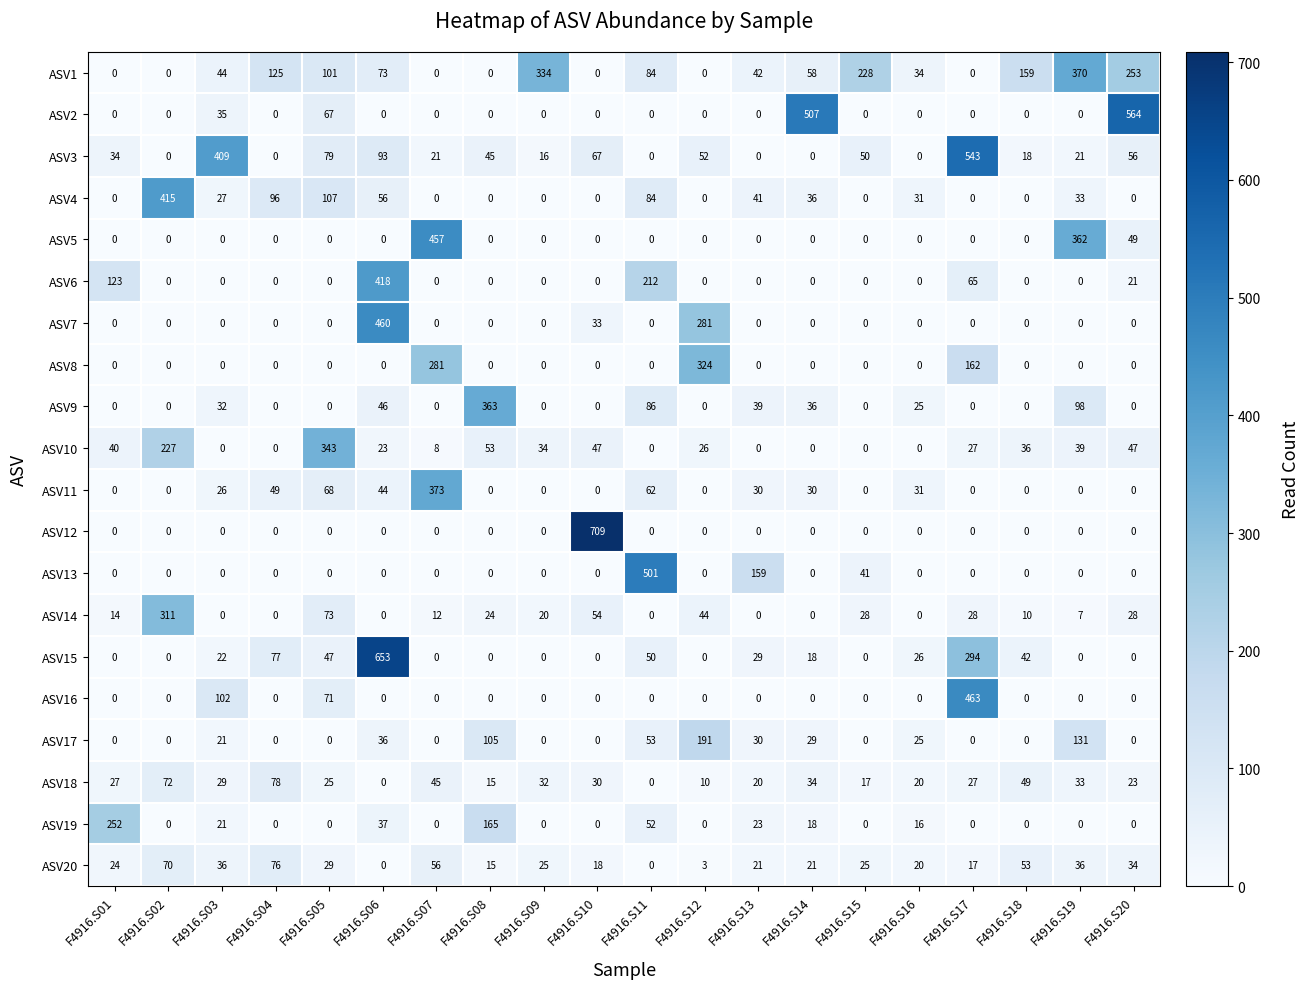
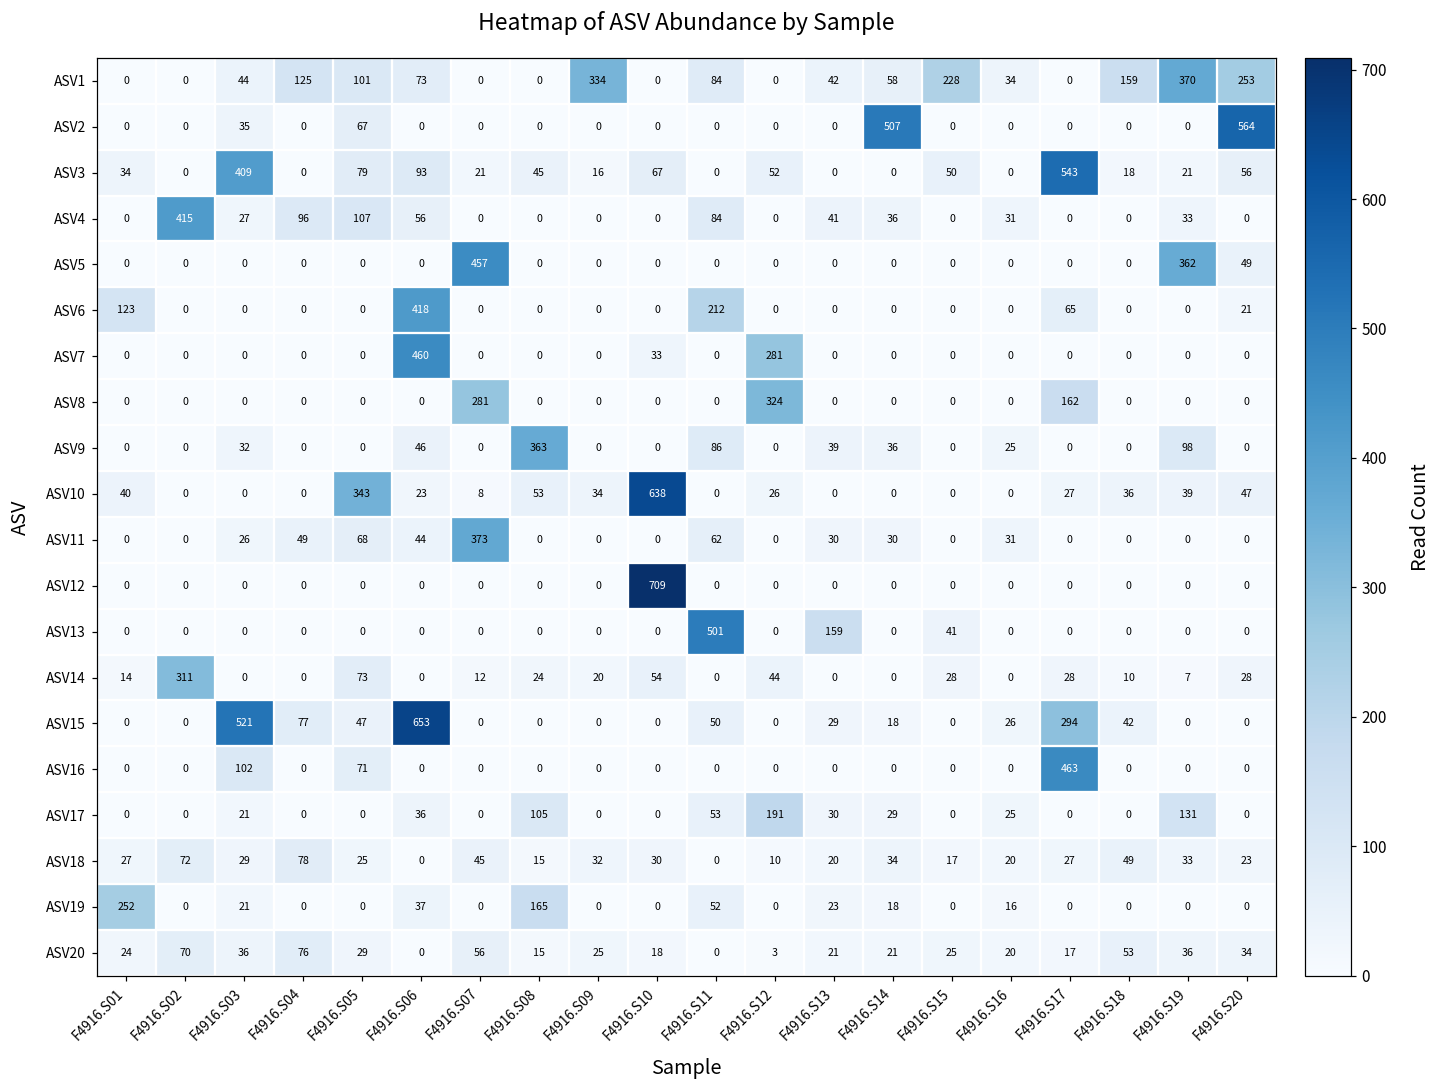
  {
    "ASV10": {
      "F4916.S01": 40,
-     "F4916.S02": 227,
+     "F4916.S02": 0,
      "F4916.S03": 0,
      "F4916.S04": 0,
      "F4916.S05": 343,
      "F4916.S06": 23,
      "F4916.S07": 8,
      "F4916.S08": 53,
      "F4916.S09": 34,
-     "F4916.S10": 47,
+     "F4916.S10": 638,
      "F4916.S11": 0,
      "F4916.S12": 26,
      "F4916.S13": 0,
      "F4916.S14": 0,
      "F4916.S15": 0,
      "F4916.S16": 0,
      "F4916.S17": 27,
      "F4916.S18": 36,
      "F4916.S19": 39,
      "F4916.S20": 47
    },
    "ASV15": {
      "F4916.S01": 0,
      "F4916.S02": 0,
-     "F4916.S03": 22,
+     "F4916.S03": 521,
      "F4916.S04": 77,
      "F4916.S05": 47,
      "F4916.S06": 653,
      "F4916.S07": 0,
      "F4916.S08": 0,
      "F4916.S09": 0,
      "F4916.S10": 0,
      "F4916.S11": 50,
      "F4916.S12": 0,
      "F4916.S13": 29,
      "F4916.S14": 18,
      "F4916.S15": 0,
      "F4916.S16": 26,
      "F4916.S17": 294,
      "F4916.S18": 42,
      "F4916.S19": 0,
      "F4916.S20": 0
    }
  }
